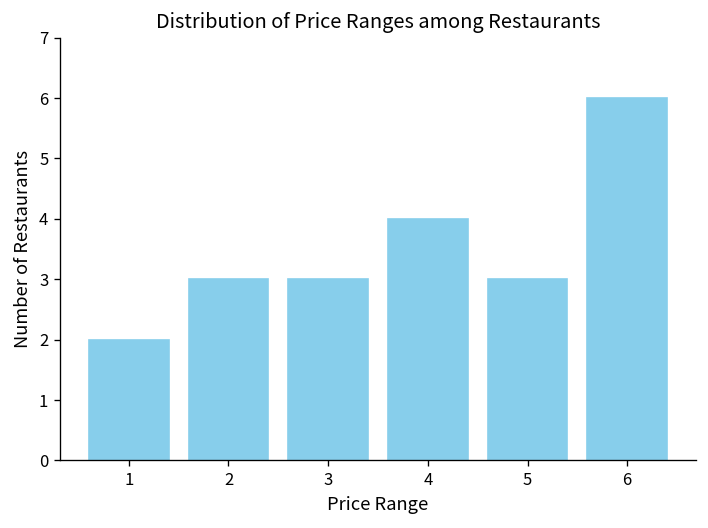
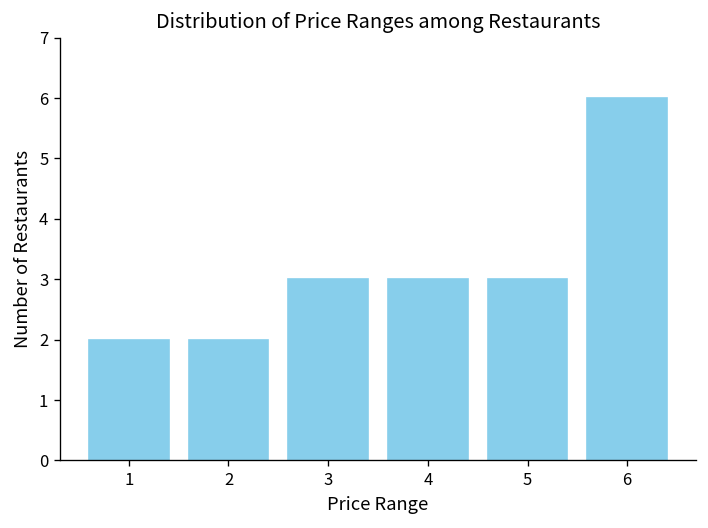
  {
    "1": 2,
-   "2": 3,
+   "2": 2,
    "3": 3,
-   "4": 4,
+   "4": 3,
    "5": 3,
    "6": 6
  }
